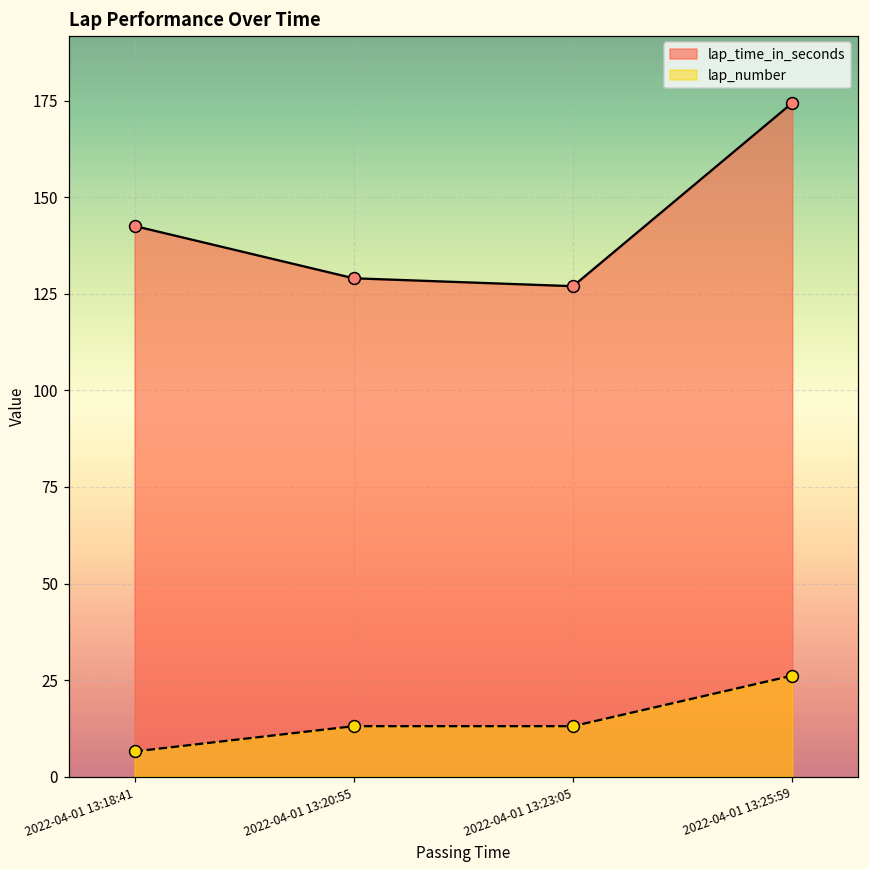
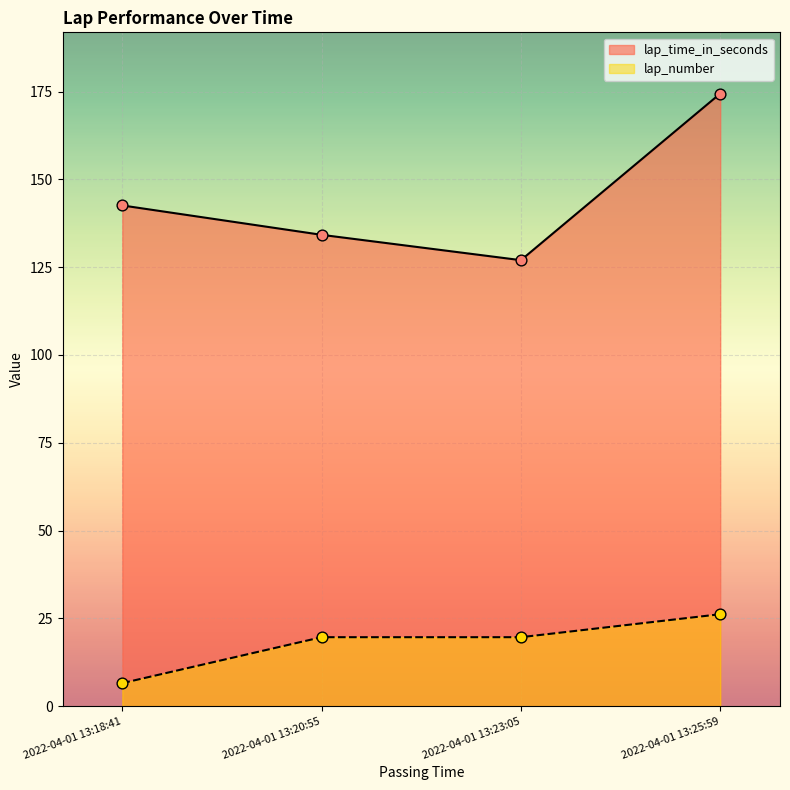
  {
    "lap_time_in_seconds": {
      "2022-04-01 13:18:41": 143,
-     "2022-04-01 13:20:55": 129,
+     "2022-04-01 13:20:55": 134,
      "2022-04-01 13:23:05": 127,
      "2022-04-01 13:25:59": 174
    },
    "lap_number": {
      "2022-04-01 13:18:41": 7,
-     "2022-04-01 13:20:55": 13,
-     "2022-04-01 13:23:05": 13,
+     "2022-04-01 13:20:55": 20,
+     "2022-04-01 13:23:05": 20,
      "2022-04-01 13:25:59": 26
    }
  }
